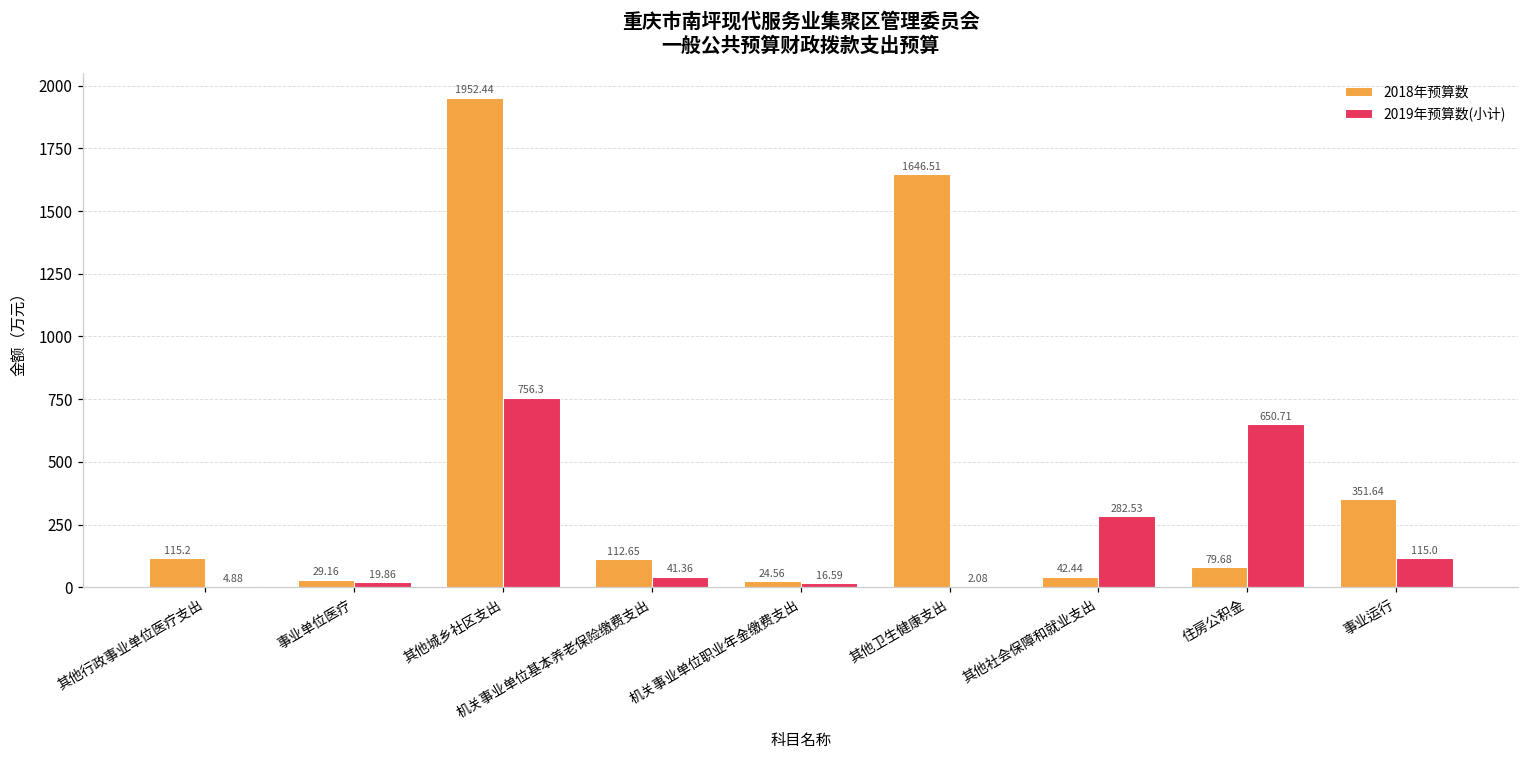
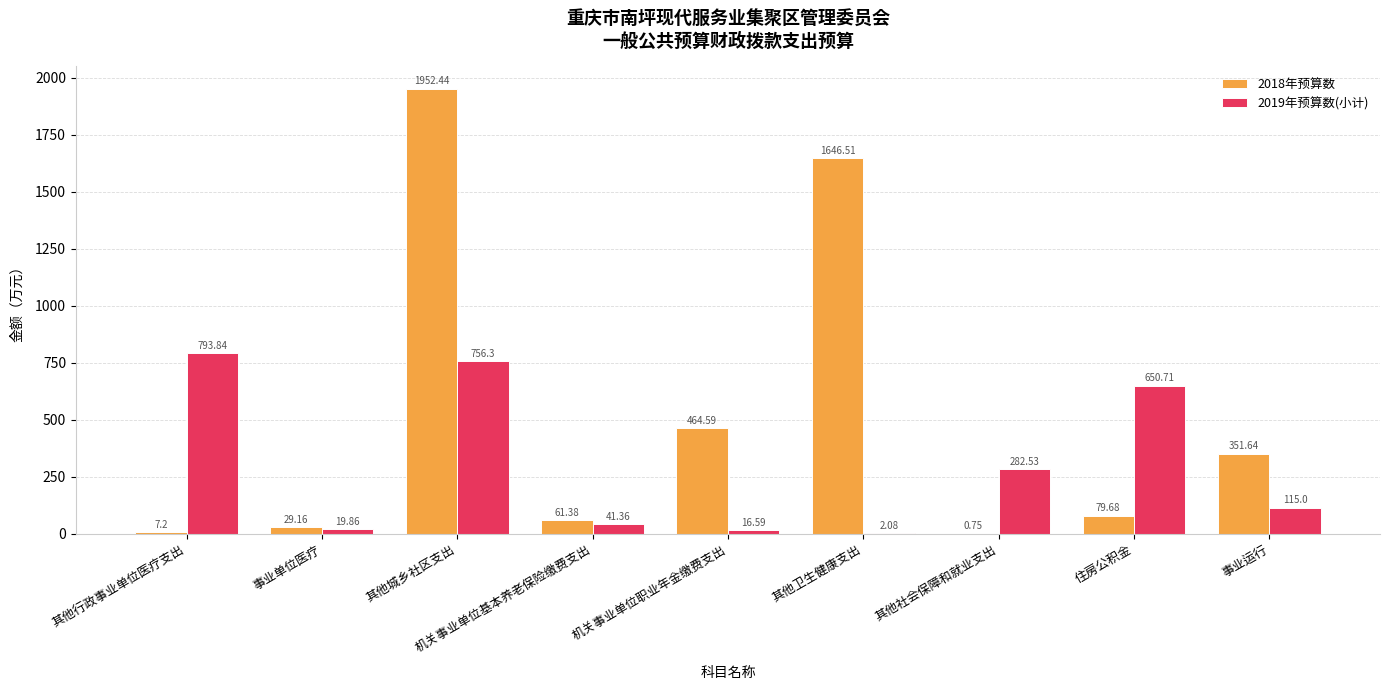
  {
    "2018年预算数": {
-     "其他行政事业单位医疗支出": 115.2,
+     "其他行政事业单位医疗支出": 7.2,
      "事业单位医疗": 29.16,
      "其他城乡社区支出": 1952.44,
-     "机关事业单位基本养老保险缴费支出": 112.65,
-     "机关事业单位职业年金缴费支出": 24.56,
+     "机关事业单位基本养老保险缴费支出": 61.38,
+     "机关事业单位职业年金缴费支出": 464.59,
      "其他卫生健康支出": 1646.51,
-     "其他社会保障和就业支出": 42.44,
+     "其他社会保障和就业支出": 0.75,
      "住房公积金": 79.68,
      "事业运行": 351.64
    },
    "2019年预算数(小计)": {
-     "其他行政事业单位医疗支出": 4.88,
+     "其他行政事业单位医疗支出": 793.84,
      "事业单位医疗": 19.86,
      "其他城乡社区支出": 756.3,
      "机关事业单位基本养老保险缴费支出": 41.36,
      "机关事业单位职业年金缴费支出": 16.59,
      "其他卫生健康支出": 2.08,
      "其他社会保障和就业支出": 282.53,
      "住房公积金": 650.71,
      "事业运行": 115.0
    }
  }
